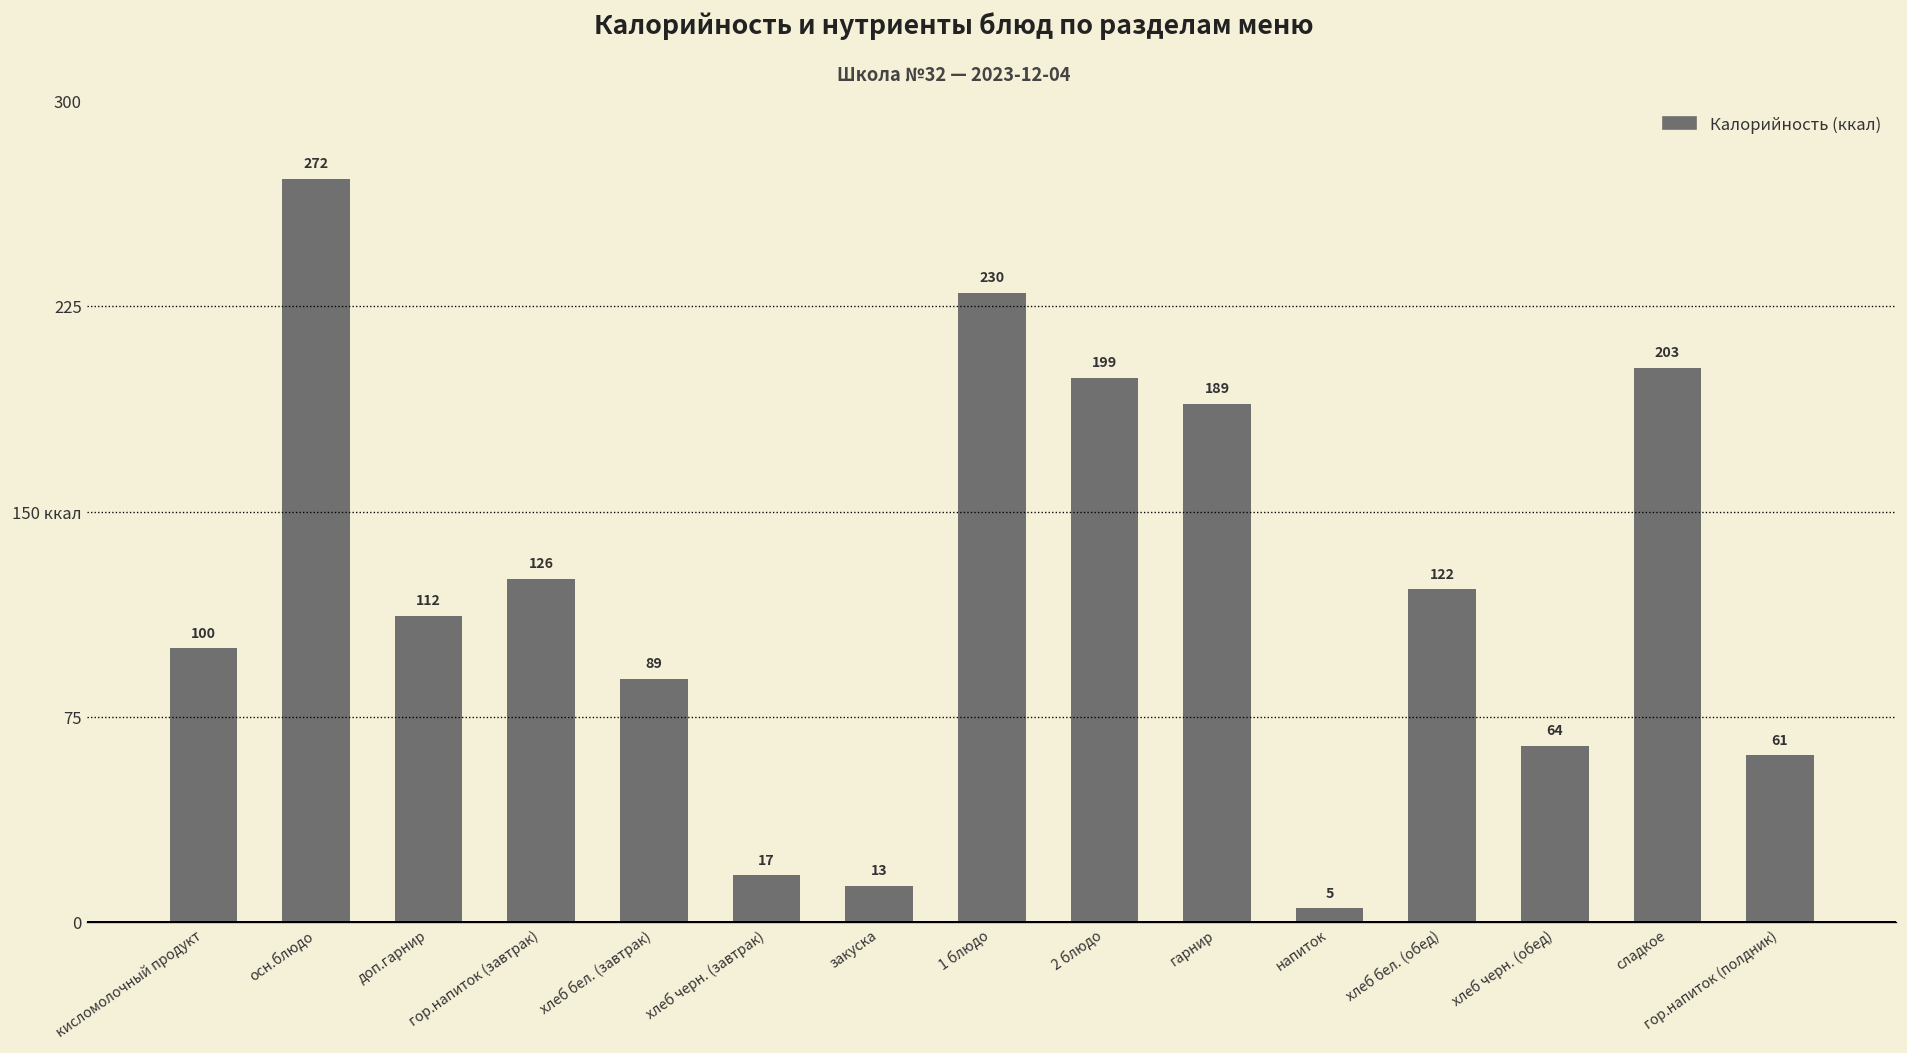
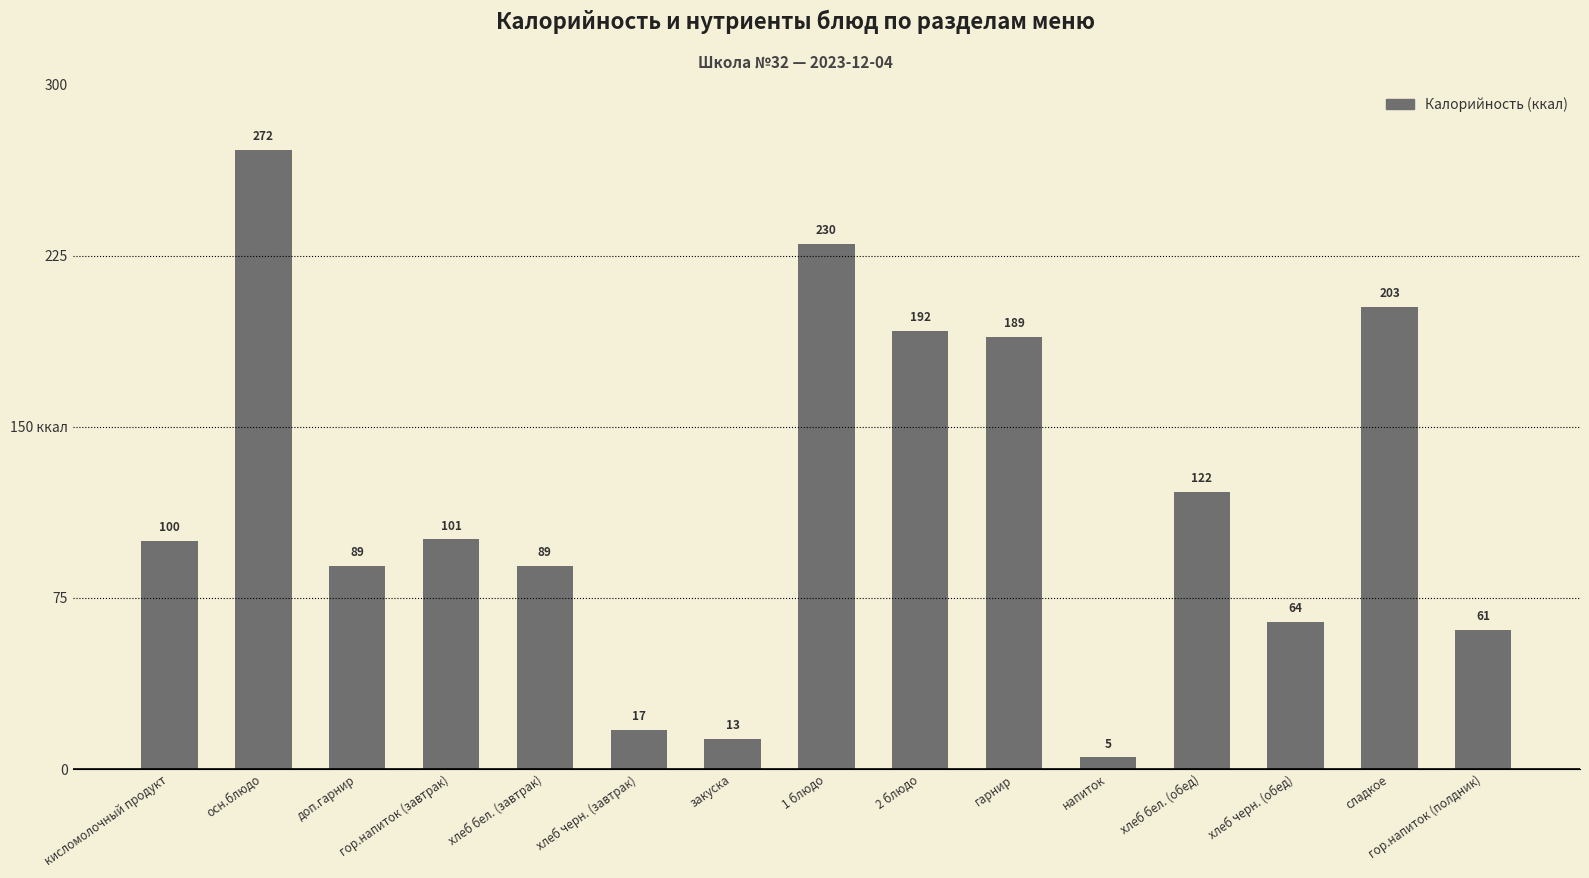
  {
    "кисломолочный продукт": 100,
    "осн.блюдо": 272,
-   "доп.гарнир": 112,
-   "гор.напиток (завтрак)": 126,
+   "доп.гарнир": 89,
+   "гор.напиток (завтрак)": 101,
    "хлеб бел. (завтрак)": 89,
    "хлеб черн. (завтрак)": 17,
    "закуска": 13,
    "1 блюдо": 230,
-   "2 блюдо": 199,
+   "2 блюдо": 192,
    "гарнир": 189,
    "напиток": 5,
    "хлеб бел. (обед)": 122,
    "хлеб черн. (обед)": 64,
    "сладкое": 203,
    "гор.напиток (полдник)": 61
  }
